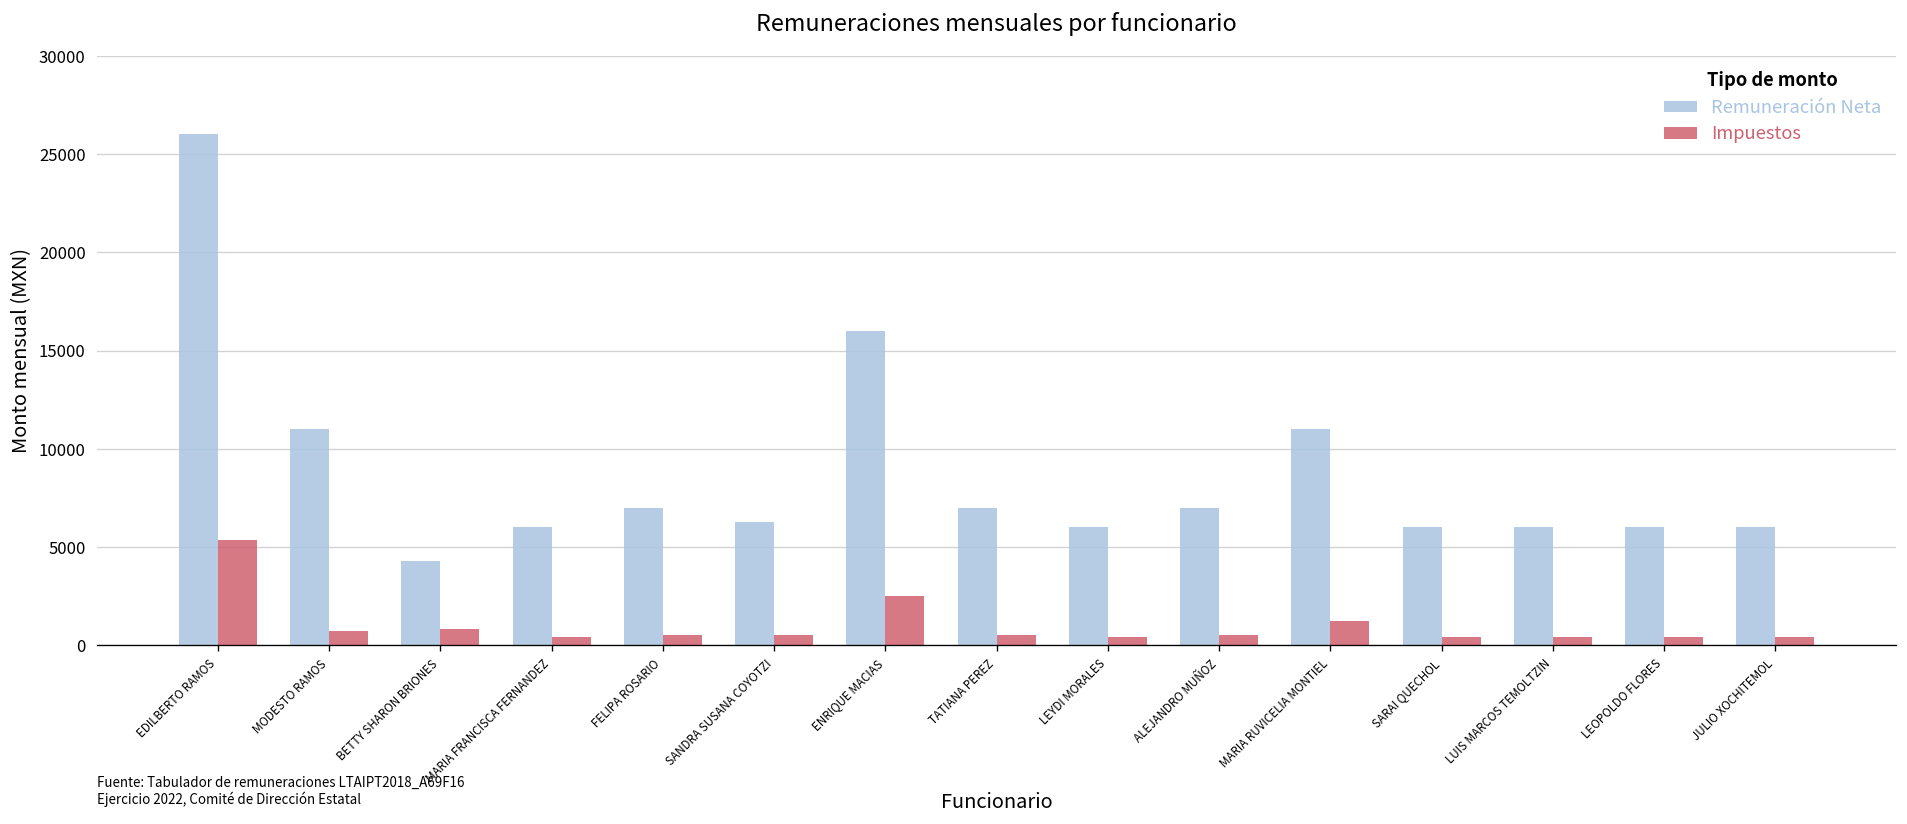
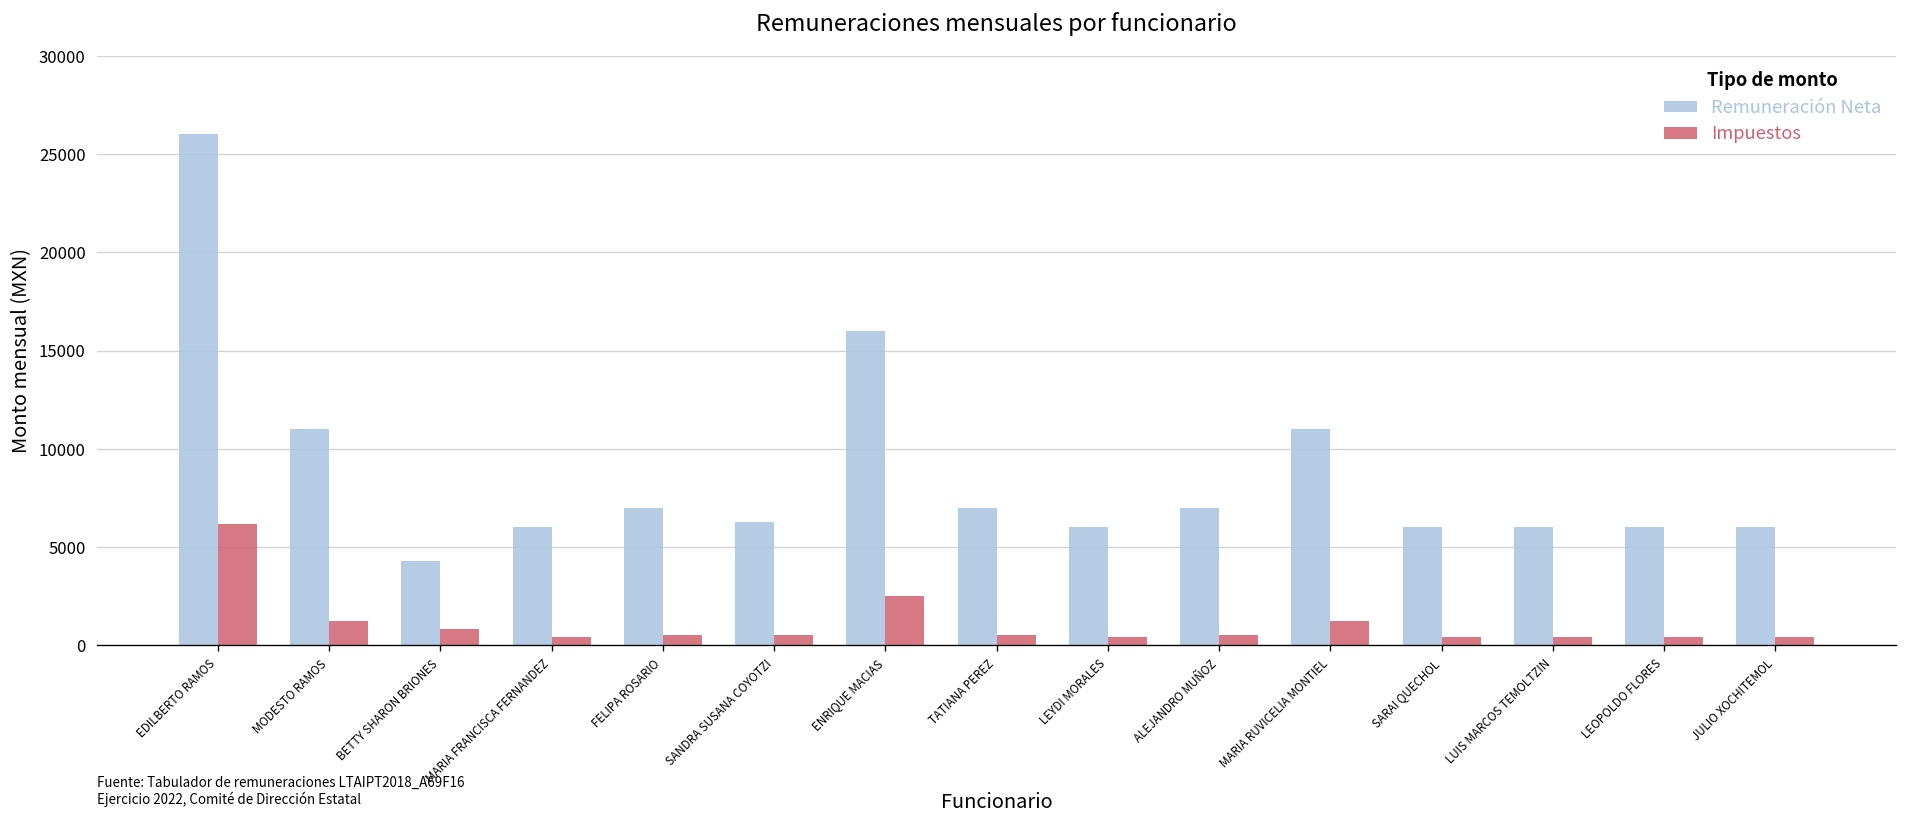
  {
    "Remuneración Neta": {
      "EDILBERTO RAMOS": 26000,
      "MODESTO RAMOS": 11000,
      "BETTY SHARON BRIONES": 4300,
      "MARIA FRANCISCA FERNANDEZ": 6000,
      "FELIPA ROSARIO": 7000,
      "SANDRA SUSANA COYOTZI": 6300,
      "ENRIQUE MACIAS": 16000,
      "TATIANA PEREZ": 7000,
      "LEYDI MORALES": 6000,
      "ALEJANDRO MUÑOZ": 7000,
      "MARIA RUVICELIA MONTIEL": 11000,
      "SARAI QUECHOL": 6000,
      "LUIS MARCOS TEMOLTZIN": 6000,
      "LEOPOLDO FLORES": 6000,
      "JULIO XOCHITEMOL": 6000
    },
    "Impuestos": {
-     "EDILBERTO RAMOS": 5400,
-     "MODESTO RAMOS": 700,
+     "EDILBERTO RAMOS": 6200,
+     "MODESTO RAMOS": 1200,
      "BETTY SHARON BRIONES": 800,
      "MARIA FRANCISCA FERNANDEZ": 400,
      "FELIPA ROSARIO": 600,
      "SANDRA SUSANA COYOTZI": 600,
      "ENRIQUE MACIAS": 2500,
      "TATIANA PEREZ": 600,
      "LEYDI MORALES": 400,
      "ALEJANDRO MUÑOZ": 600,
      "MARIA RUVICELIA MONTIEL": 1200,
      "SARAI QUECHOL": 400,
      "LUIS MARCOS TEMOLTZIN": 400,
      "LEOPOLDO FLORES": 400,
      "JULIO XOCHITEMOL": 400
    }
  }
